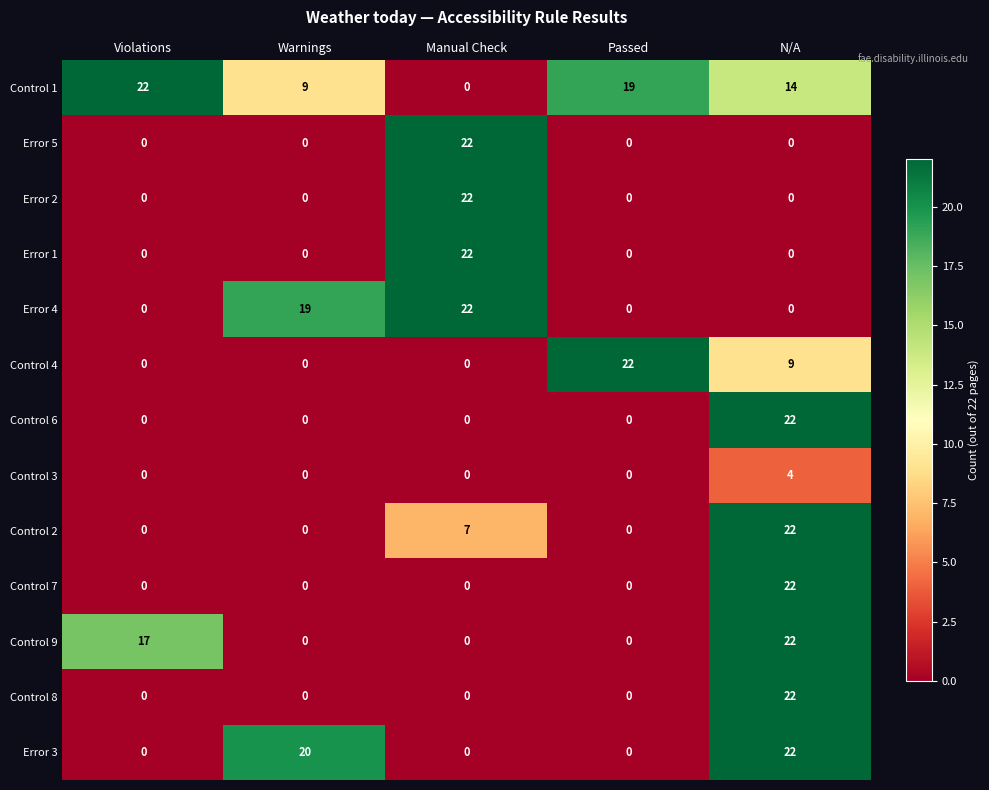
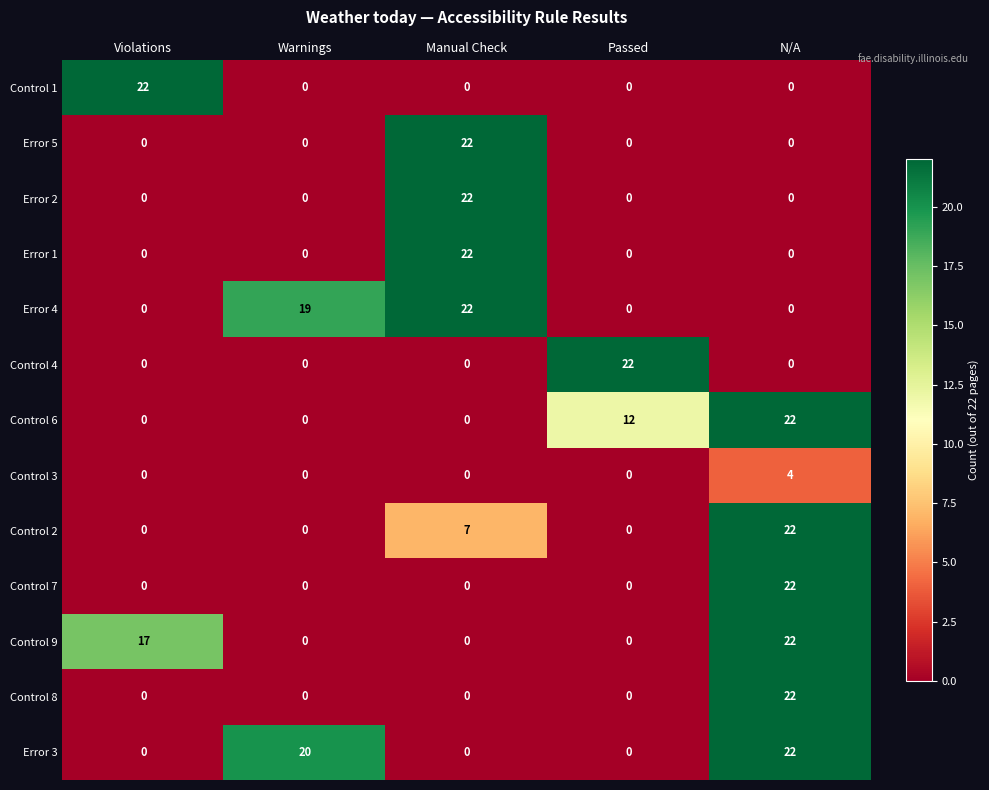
  {
    "Control 1": {
      "Violations": 22,
-     "Warnings": 9,
+     "Warnings": 0,
      "Manual Check": 0,
-     "Passed": 19,
-     "N/A": 14
+     "Passed": 0,
+     "N/A": 0
    },
    "Error 5": {
      "Violations": 0,
      "Warnings": 0,
      "Manual Check": 22,
      "Passed": 0,
      "N/A": 0
    },
    "Error 2": {
      "Violations": 0,
      "Warnings": 0,
      "Manual Check": 22,
      "Passed": 0,
      "N/A": 0
    },
    "Error 1": {
      "Violations": 0,
      "Warnings": 0,
      "Manual Check": 22,
      "Passed": 0,
      "N/A": 0
    },
    "Error 4": {
      "Violations": 0,
      "Warnings": 19,
      "Manual Check": 22,
      "Passed": 0,
      "N/A": 0
    },
    "Control 4": {
      "Violations": 0,
      "Warnings": 0,
      "Manual Check": 0,
      "Passed": 22,
-     "N/A": 9
+     "N/A": 0
    },
    "Control 6": {
      "Violations": 0,
      "Warnings": 0,
      "Manual Check": 0,
-     "Passed": 0,
+     "Passed": 12,
      "N/A": 22
    },
    "Control 3": {
      "Violations": 0,
      "Warnings": 0,
      "Manual Check": 0,
      "Passed": 0,
      "N/A": 4
    },
    "Control 2": {
      "Violations": 0,
      "Warnings": 0,
      "Manual Check": 7,
      "Passed": 0,
      "N/A": 22
    },
    "Control 7": {
      "Violations": 0,
      "Warnings": 0,
      "Manual Check": 0,
      "Passed": 0,
      "N/A": 22
    },
    "Control 9": {
      "Violations": 17,
      "Warnings": 0,
      "Manual Check": 0,
      "Passed": 0,
      "N/A": 22
    },
    "Control 8": {
      "Violations": 0,
      "Warnings": 0,
      "Manual Check": 0,
      "Passed": 0,
      "N/A": 22
    },
    "Error 3": {
      "Violations": 0,
      "Warnings": 20,
      "Manual Check": 0,
      "Passed": 0,
      "N/A": 22
    }
  }
